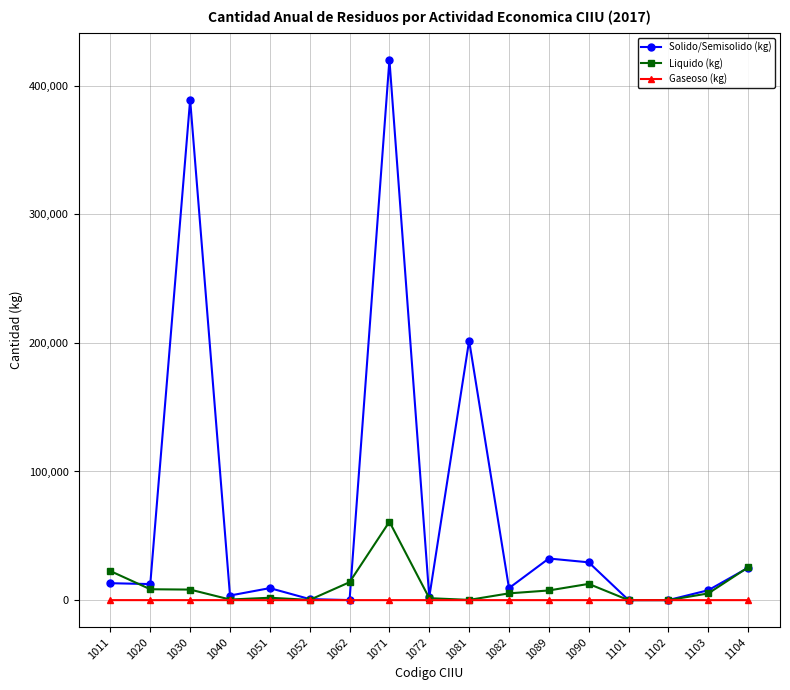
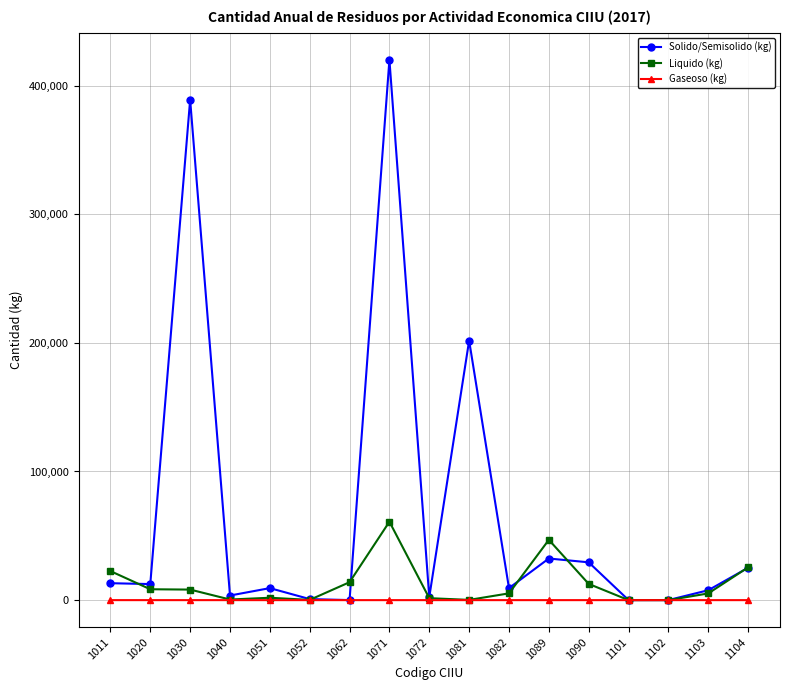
  {
    "Solido/Semisolido (kg)": {
      "1011": "13,000",
      "1020": "12,000",
      "1030": "389,000",
      "1040": "4,000",
      "1051": "9,000",
      "1071": "420,000",
      "1081": "202,000",
      "1082": "9,000",
      "1089": "32,000",
      "1090": "29,000",
      "1103": "8,000"
    },
    "Liquido (kg)": {
      "1011": "23,000",
      "1020": "8,000",
      "1030": "8,000",
      "1062": "14,000",
      "1071": "61,000",
      "1082": "5,000",
-     "1089": "8,000",
+     "1089": "47,000",
      "1090": "13,000",
      "1103": "5,000"
    },
    "Gaseoso (kg)": {
      "1011": "0",
      "1020": "0",
      "1030": "0",
      "1071": "0",
      "1082": "0",
      "1089": "0",
      "1090": "0",
      "1103": "0",
      "1104": "0"
    }
  }
